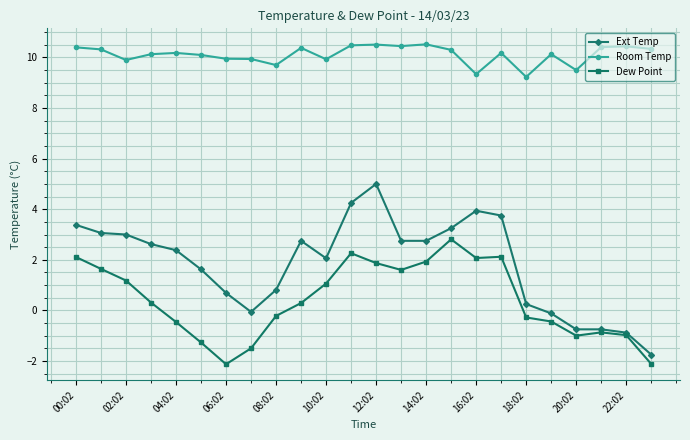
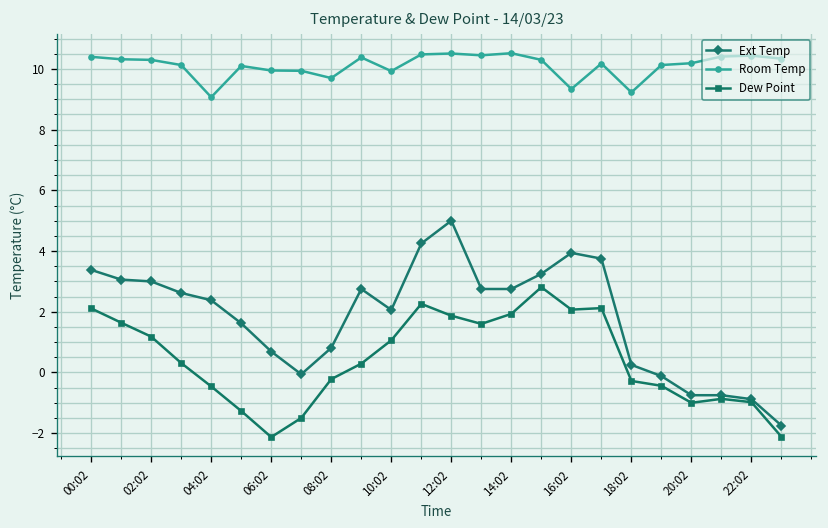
  {
    "Room Temp": {
      "00:02": 10.4,
-     "02:02": 9.9,
-     "04:02": 10.2,
+     "02:02": 10.3,
+     "04:02": 9.1,
      "06:02": 10.0,
      "08:02": 9.7,
      "10:02": 9.9,
      "12:02": 10.5,
      "14:02": 10.5,
      "16:02": 9.3,
      "18:02": 9.2,
-     "20:02": 9.5
+     "20:02": 10.2
    }
  }
